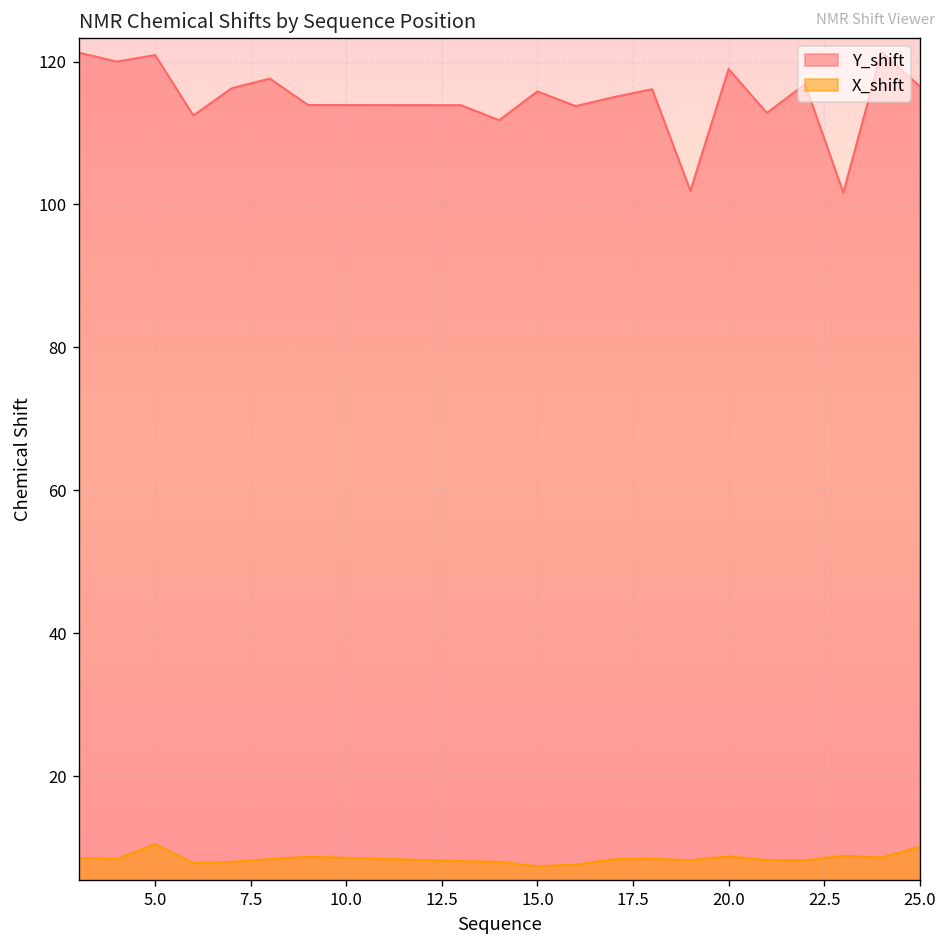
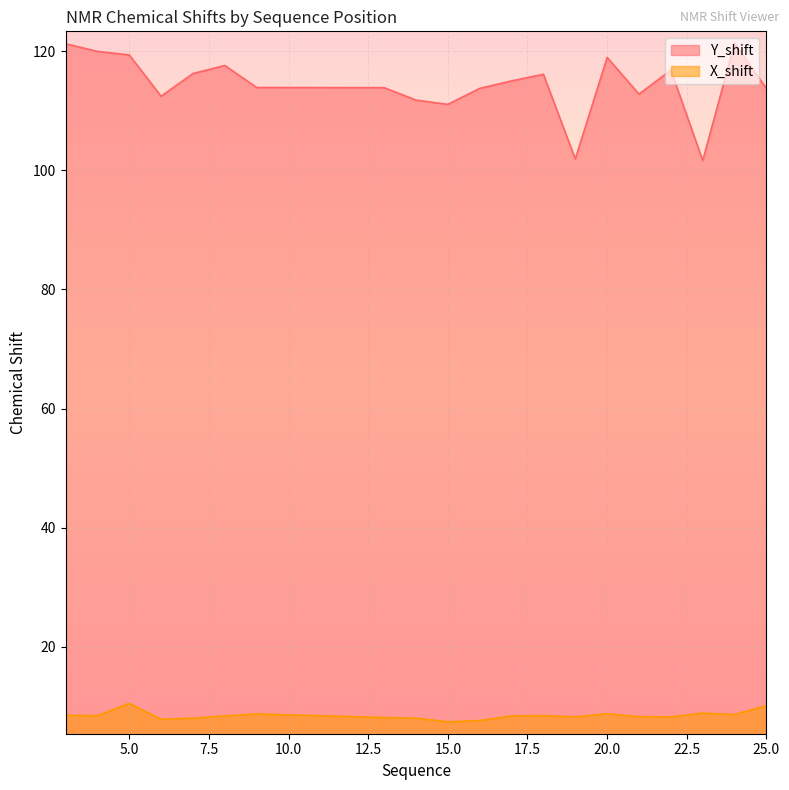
  {
    "Y_shift": {
-     "5.0": 121,
-     "15.0": 116,
+     "5.0": 119,
+     "15.0": 111,
      "20.0": 119,
-     "25.0": 117
+     "25.0": 114
    },
    "X_shift": {
      "5.0": 10,
      "15.0": 7,
      "20.0": 9,
      "25.0": 10
    }
  }
